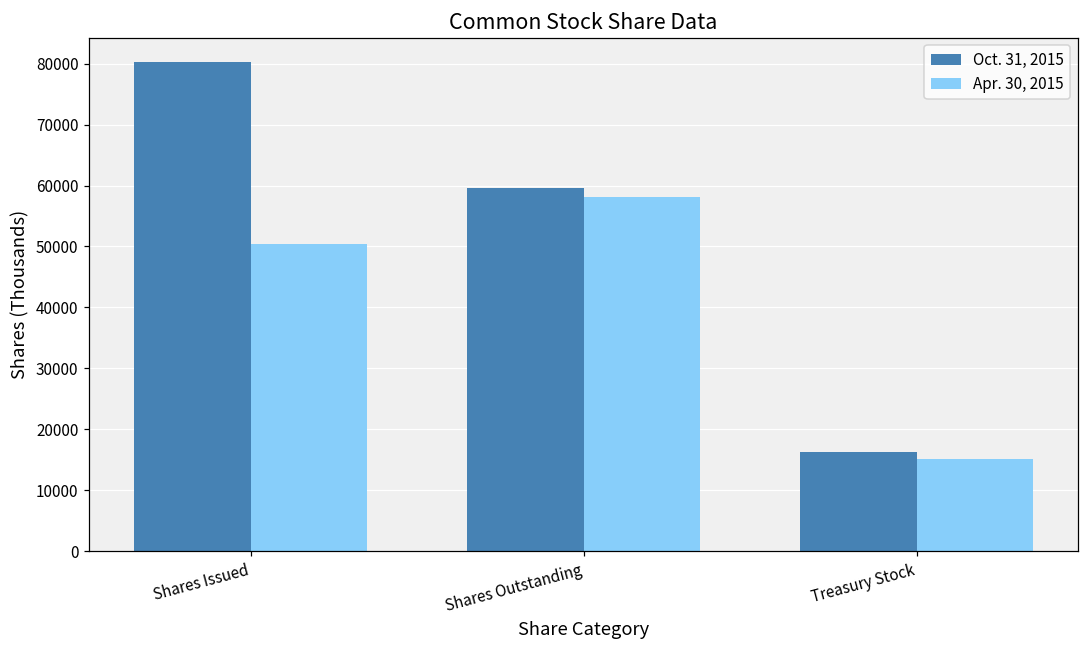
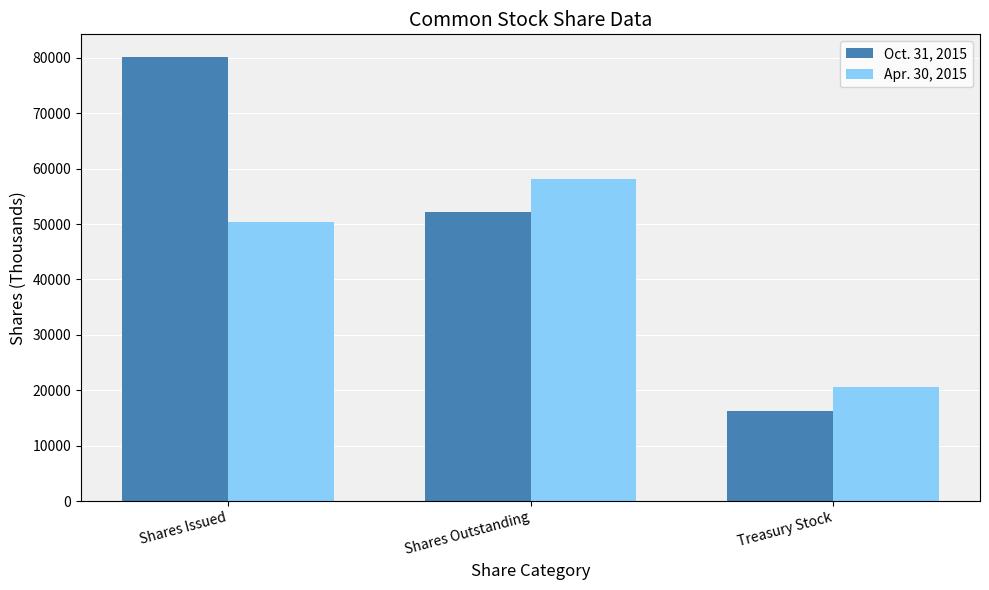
  {
    "Oct. 31, 2015": {
      "Shares Issued": 80000,
-     "Shares Outstanding": 60000,
+     "Shares Outstanding": 52000,
      "Treasury Stock": 16000
    },
    "Apr. 30, 2015": {
      "Shares Issued": 50000,
      "Shares Outstanding": 58000,
-     "Treasury Stock": 15000
+     "Treasury Stock": 21000
    }
  }
